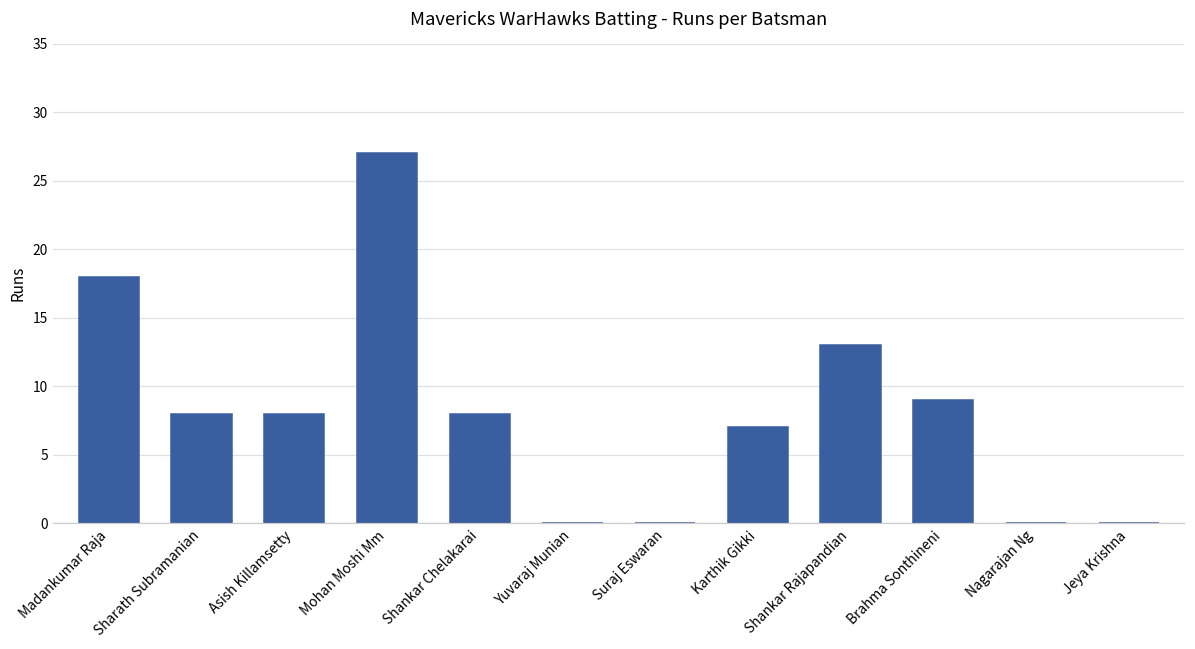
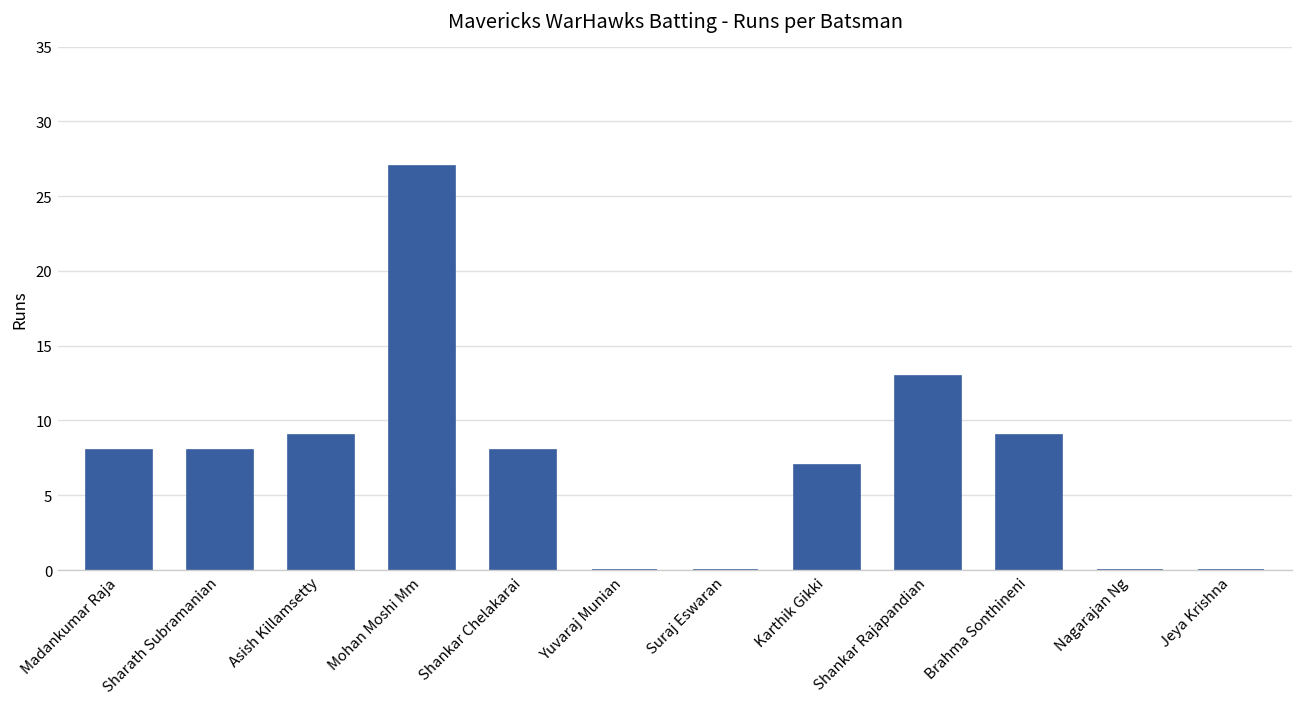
  {
-   "Madankumar Raja": 18,
+   "Madankumar Raja": 8,
    "Sharath Subramanian": 8,
-   "Asish Killamsetty": 8,
+   "Asish Killamsetty": 9,
    "Mohan Moshi Mm": 27,
    "Shankar Chelakarai": 8,
    "Yuvaraj Munian": 0,
    "Suraj Eswaran": 0,
    "Karthik Gikki": 7,
    "Shankar Rajapandian": 13,
    "Brahma Sonthineni": 9,
    "Nagarajan Ng": 0,
    "Jeya Krishna": 0
  }
